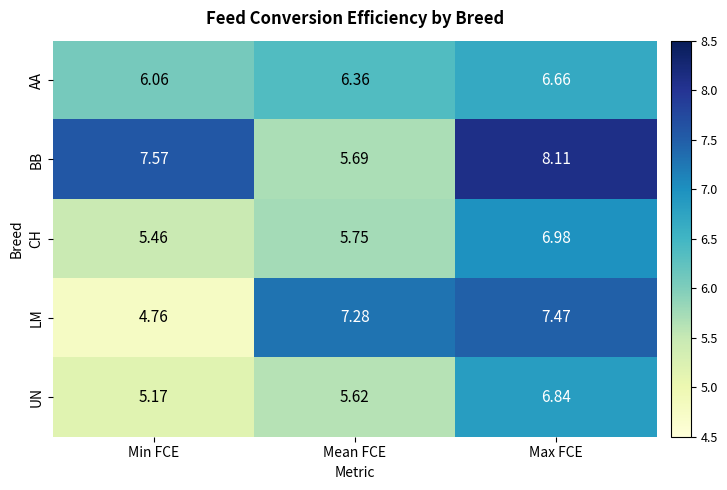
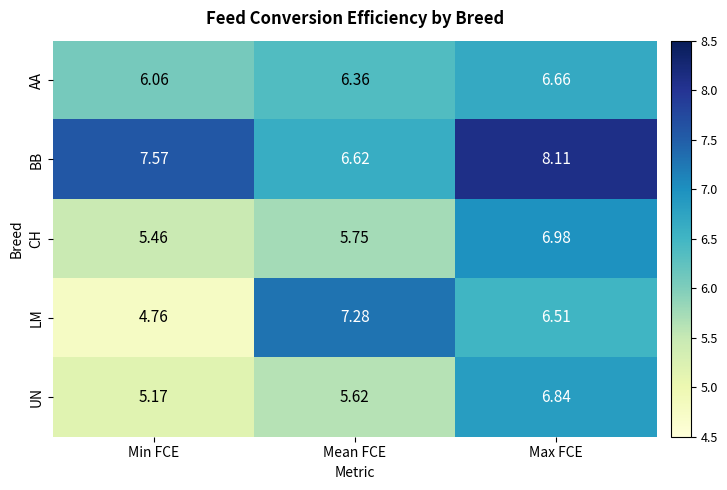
  {
    "AA": {
      "Min FCE": 6.06,
      "Mean FCE": 6.36,
      "Max FCE": 6.66
    },
    "BB": {
      "Min FCE": 7.57,
-     "Mean FCE": 5.69,
+     "Mean FCE": 6.62,
      "Max FCE": 8.11
    },
    "CH": {
      "Min FCE": 5.46,
      "Mean FCE": 5.75,
      "Max FCE": 6.98
    },
    "LM": {
      "Min FCE": 4.76,
      "Mean FCE": 7.28,
-     "Max FCE": 7.47
+     "Max FCE": 6.51
    },
    "UN": {
      "Min FCE": 5.17,
      "Mean FCE": 5.62,
      "Max FCE": 6.84
    }
  }
